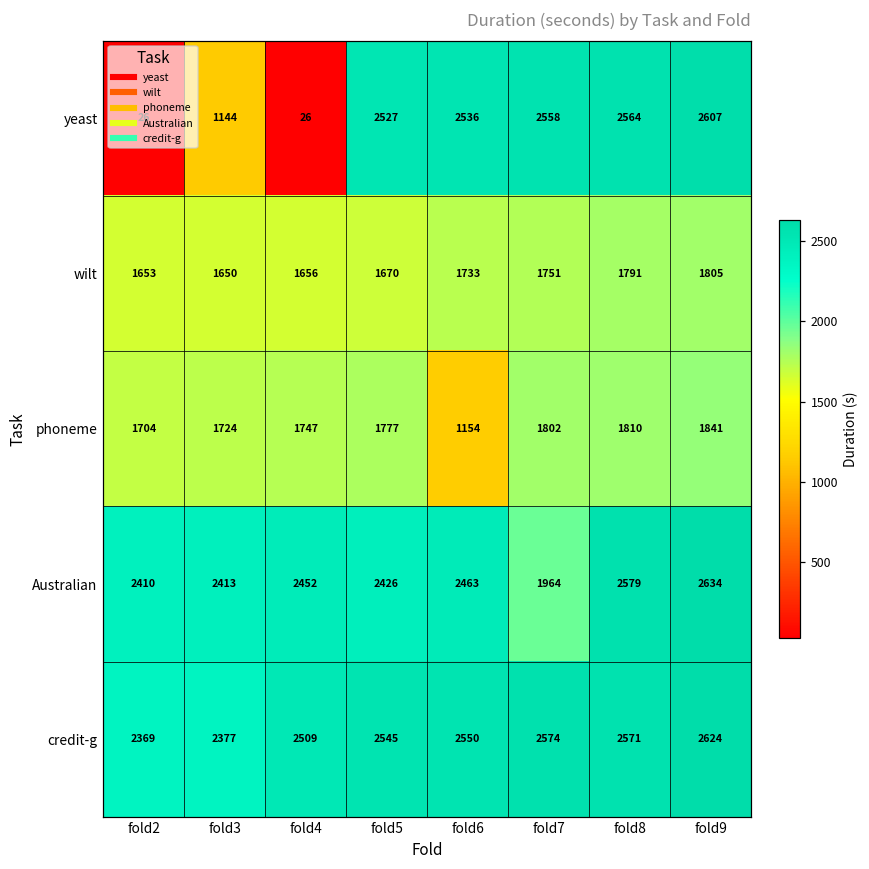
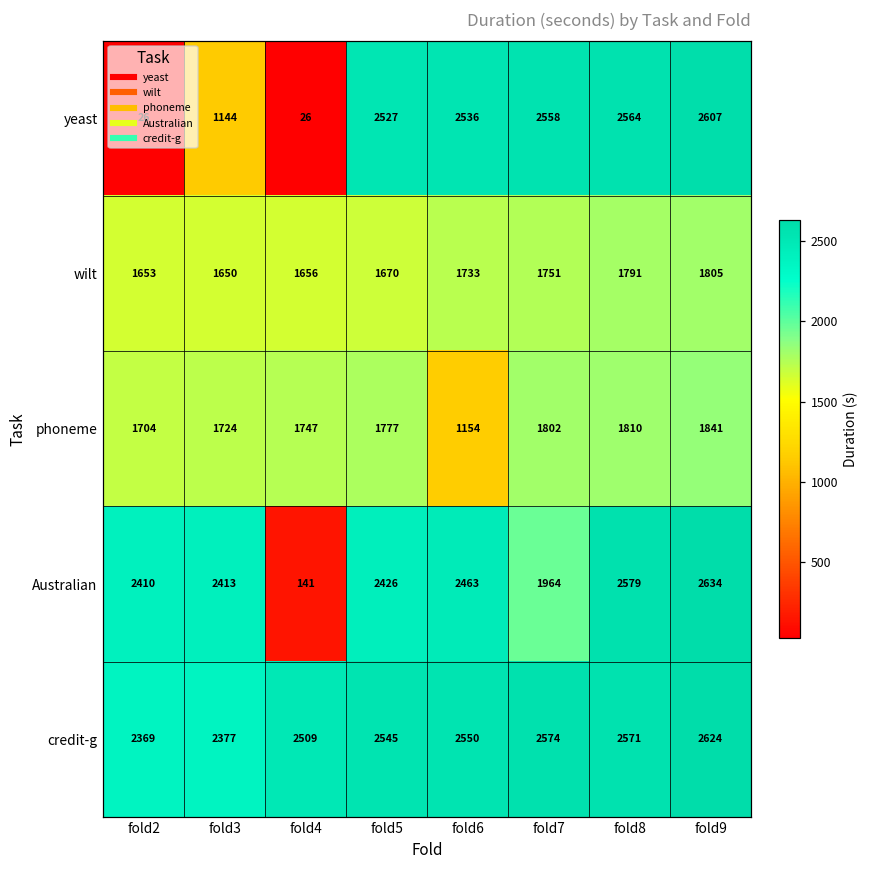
  {
    "yeast": {
      "fold3": 1144,
      "fold4": 26,
      "fold5": 2527,
      "fold6": 2536,
      "fold7": 2558,
      "fold8": 2564,
      "fold9": 2607
    },
    "wilt": {
      "fold2": 1653,
      "fold3": 1650,
      "fold4": 1656,
      "fold5": 1670,
      "fold6": 1733,
      "fold7": 1751,
      "fold8": 1791,
      "fold9": 1805
    },
    "phoneme": {
      "fold2": 1704,
      "fold3": 1724,
      "fold4": 1747,
      "fold5": 1777,
      "fold6": 1154,
      "fold7": 1802,
      "fold8": 1810,
      "fold9": 1841
    },
    "Australian": {
      "fold2": 2410,
      "fold3": 2413,
-     "fold4": 2452,
+     "fold4": 141,
      "fold5": 2426,
      "fold6": 2463,
      "fold7": 1964,
      "fold8": 2579,
      "fold9": 2634
    },
    "credit-g": {
      "fold2": 2369,
      "fold3": 2377,
      "fold4": 2509,
      "fold5": 2545,
      "fold6": 2550,
      "fold7": 2574,
      "fold8": 2571,
      "fold9": 2624
    }
  }
